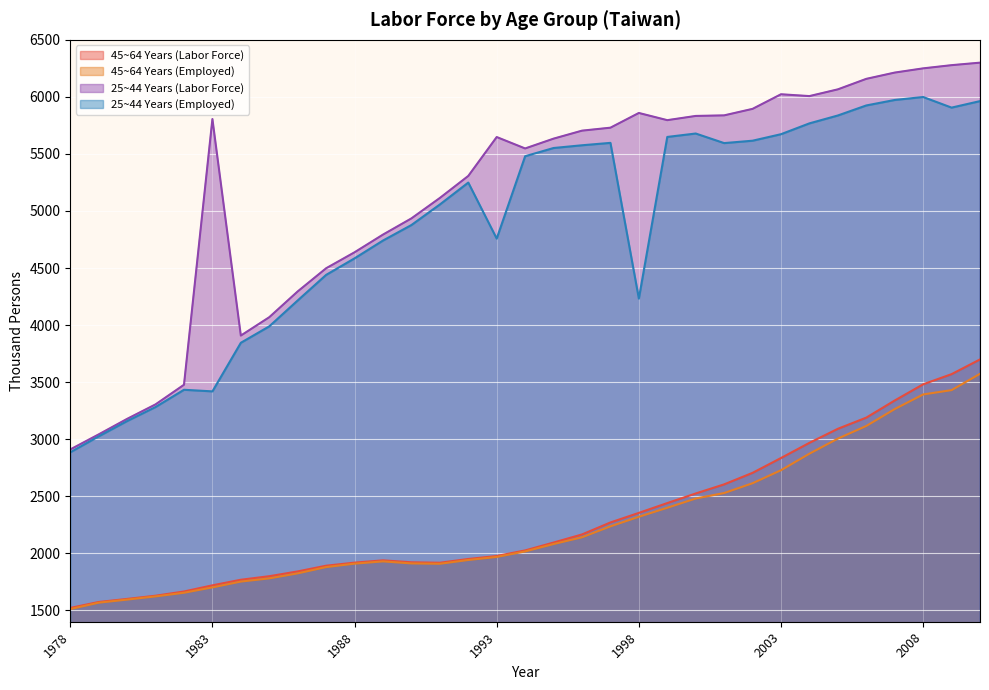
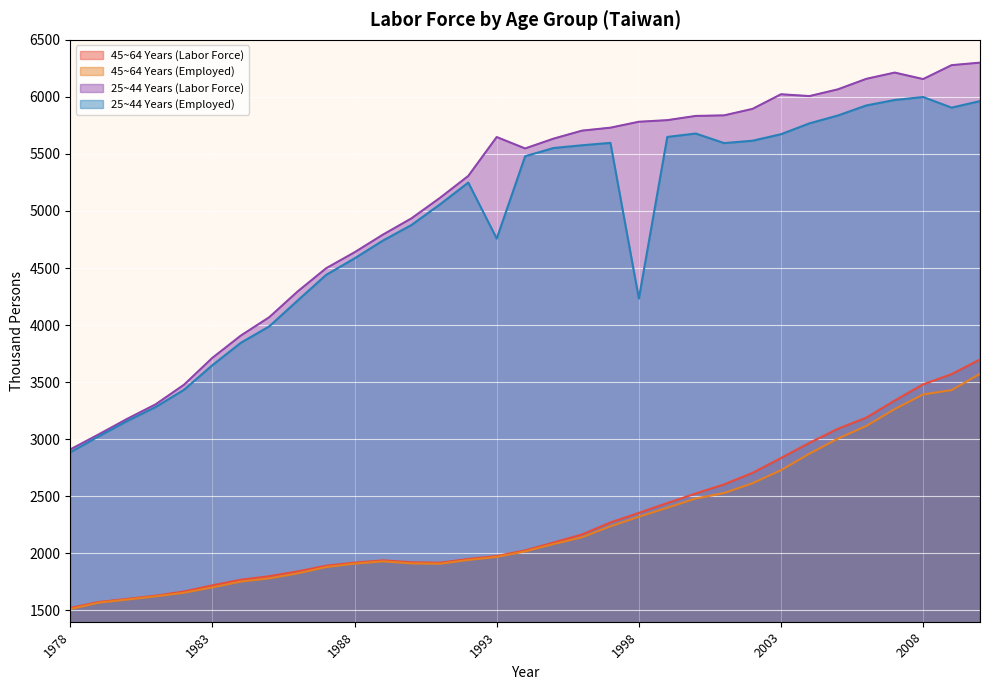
  {
    "25~44 Years (Labor Force)": {
      "1978": 2910,
-     "1983": 5810,
+     "1983": 3710,
      "1988": 4640,
      "1993": 5650,
-     "1998": 5860,
+     "1998": 5780,
      "2003": 6020,
-     "2008": 6250
+     "2008": 6160
    },
    "25~44 Years (Employed)": {
      "1978": 2890,
-     "1983": 3420,
+     "1983": 3650,
      "1988": 4590,
      "1993": 4760,
      "1998": 4230,
      "2003": 5670,
      "2008": 6000
    }
  }
